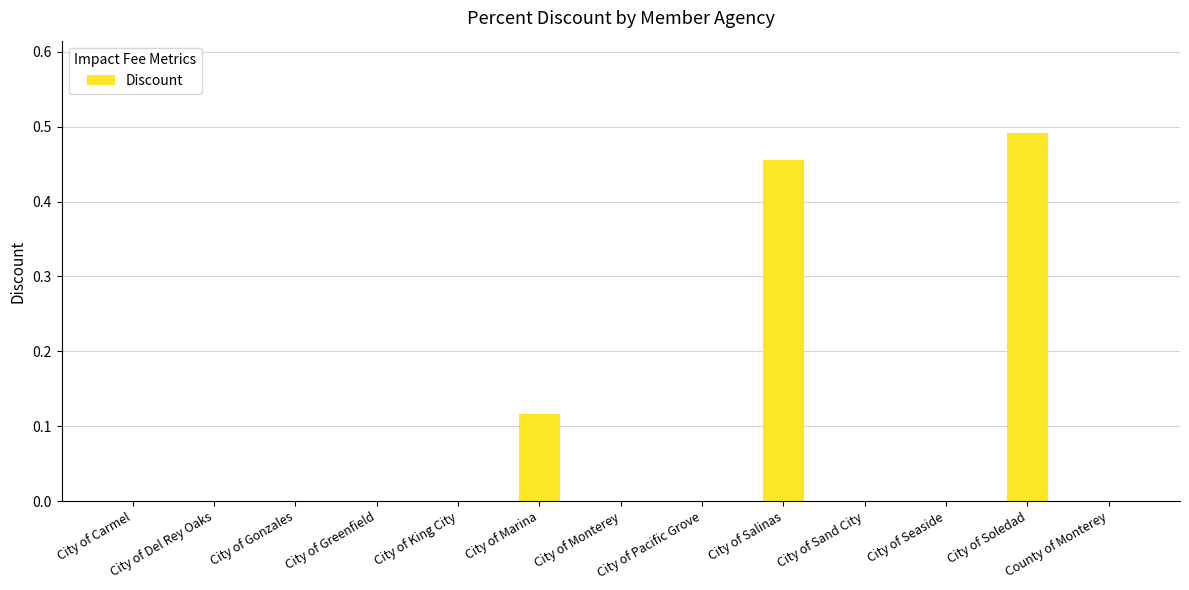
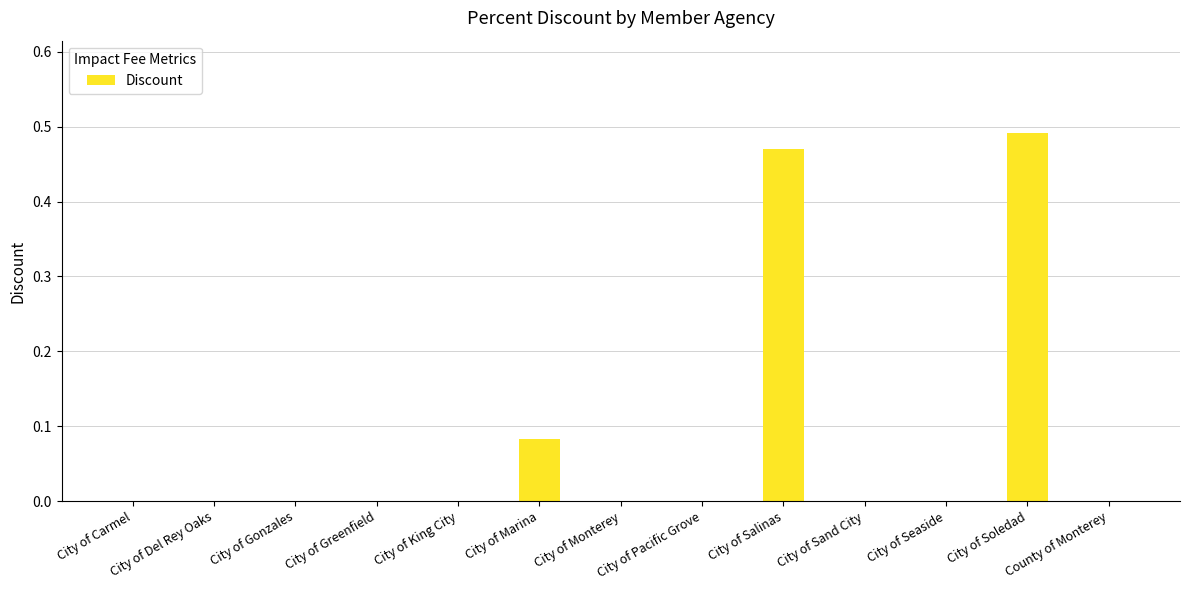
  {
    "City of Carmel": 0.00,
    "City of Del Rey Oaks": 0.00,
    "City of Gonzales": 0.00,
    "City of Greenfield": 0.00,
    "City of King City": 0.00,
-   "City of Marina": 0.12,
+   "City of Marina": 0.08,
    "City of Monterey": 0.00,
    "City of Pacific Grove": 0.00,
-   "City of Salinas": 0.46,
+   "City of Salinas": 0.47,
    "City of Sand City": 0.00,
    "City of Seaside": 0.00,
    "City of Soledad": 0.49,
    "County of Monterey": 0.00
  }
